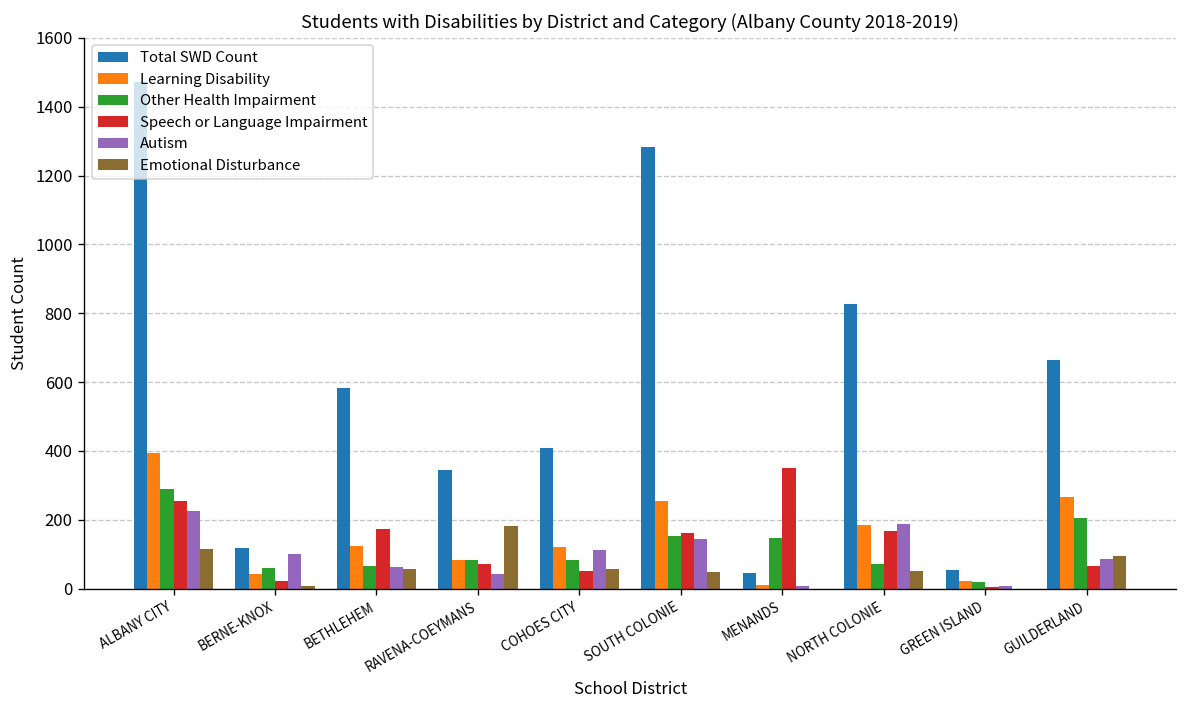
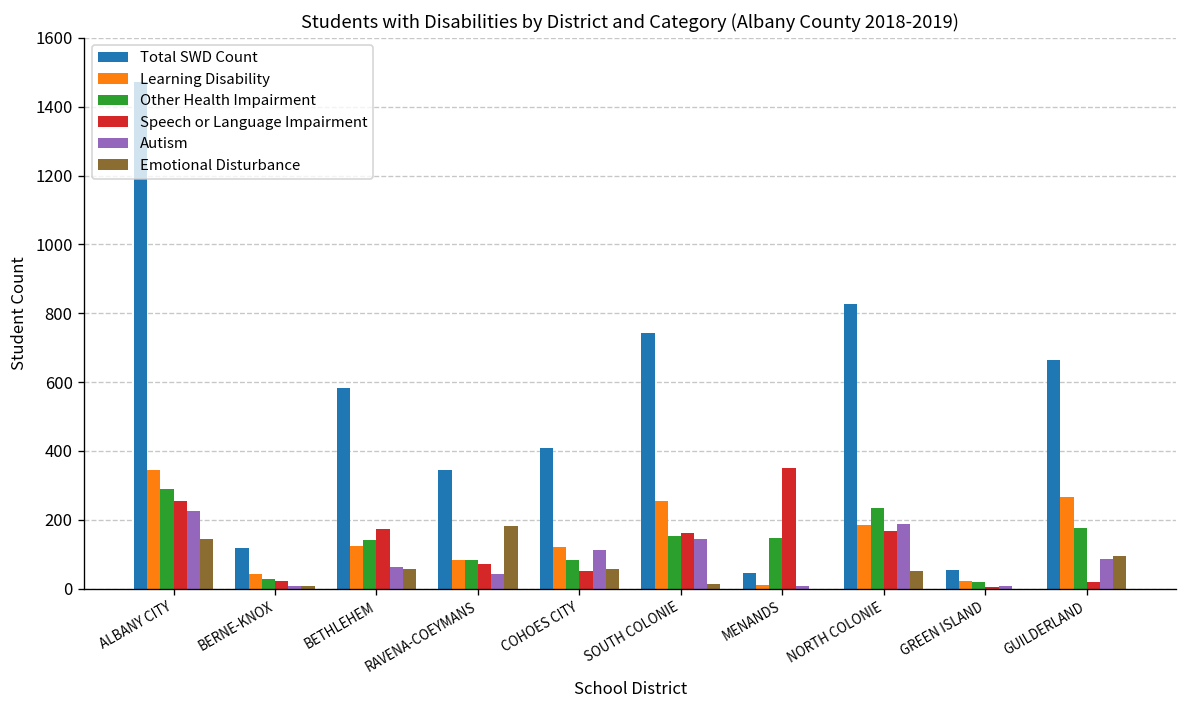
  {
    "Total SWD Count": {
      "BERNE-KNOX": 120,
      "BETHLEHEM": 580,
      "RAVENA-COEYMANS": 340,
      "COHOES CITY": 410,
-     "SOUTH COLONIE": 1280,
+     "SOUTH COLONIE": 740,
      "MENANDS": 50,
      "NORTH COLONIE": 830,
      "GREEN ISLAND": 50,
      "GUILDERLAND": 660
    },
    "Learning Disability": {
-     "ALBANY CITY": 400,
+     "ALBANY CITY": 340,
      "BERNE-KNOX": 40,
      "BETHLEHEM": 120,
      "RAVENA-COEYMANS": 80,
      "COHOES CITY": 120,
      "SOUTH COLONIE": 250,
      "MENANDS": 10,
      "NORTH COLONIE": 180,
      "GREEN ISLAND": 20,
      "GUILDERLAND": 270
    },
    "Other Health Impairment": {
      "ALBANY CITY": 290,
-     "BERNE-KNOX": 60,
-     "BETHLEHEM": 70,
+     "BERNE-KNOX": 30,
+     "BETHLEHEM": 140,
      "RAVENA-COEYMANS": 80,
      "COHOES CITY": 80,
      "SOUTH COLONIE": 150,
      "MENANDS": 150,
-     "NORTH COLONIE": 70,
+     "NORTH COLONIE": 230,
      "GREEN ISLAND": 20,
-     "GUILDERLAND": 210
+     "GUILDERLAND": 180
    },
    "Speech or Language Impairment": {
      "ALBANY CITY": 250,
      "BERNE-KNOX": 20,
      "BETHLEHEM": 170,
      "RAVENA-COEYMANS": 70,
      "COHOES CITY": 50,
      "SOUTH COLONIE": 160,
      "MENANDS": 350,
      "NORTH COLONIE": 170,
-     "GUILDERLAND": 60
+     "GUILDERLAND": 20
    },
    "Autism": {
      "ALBANY CITY": 220,
-     "BERNE-KNOX": 100,
+     "BERNE-KNOX": 10,
      "BETHLEHEM": 60,
      "RAVENA-COEYMANS": 40,
      "COHOES CITY": 110,
      "SOUTH COLONIE": 140,
      "NORTH COLONIE": 190,
      "GUILDERLAND": 90
    },
    "Emotional Disturbance": {
-     "ALBANY CITY": 110,
+     "ALBANY CITY": 140,
      "BETHLEHEM": 60,
      "RAVENA-COEYMANS": 180,
      "COHOES CITY": 60,
-     "SOUTH COLONIE": 50,
+     "SOUTH COLONIE": 10,
      "MENANDS": 0,
      "NORTH COLONIE": 50,
      "GREEN ISLAND": 0,
      "GUILDERLAND": 100
    }
  }
